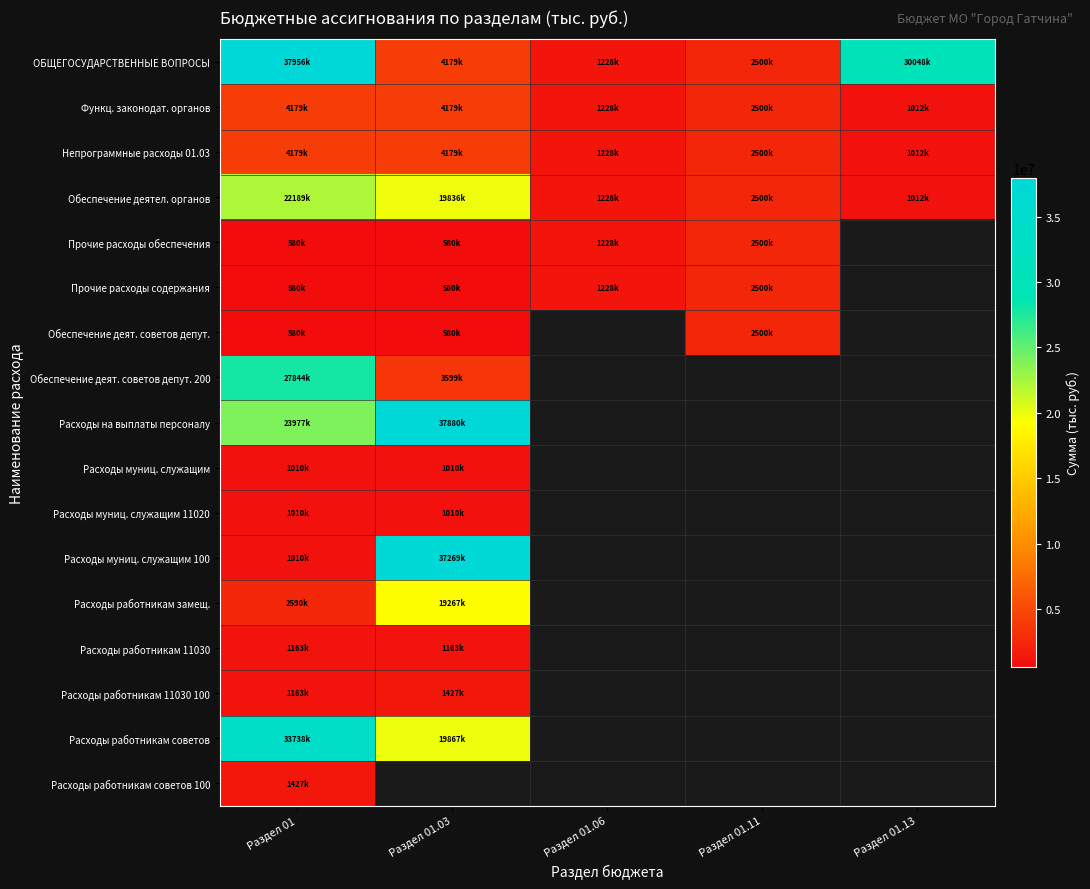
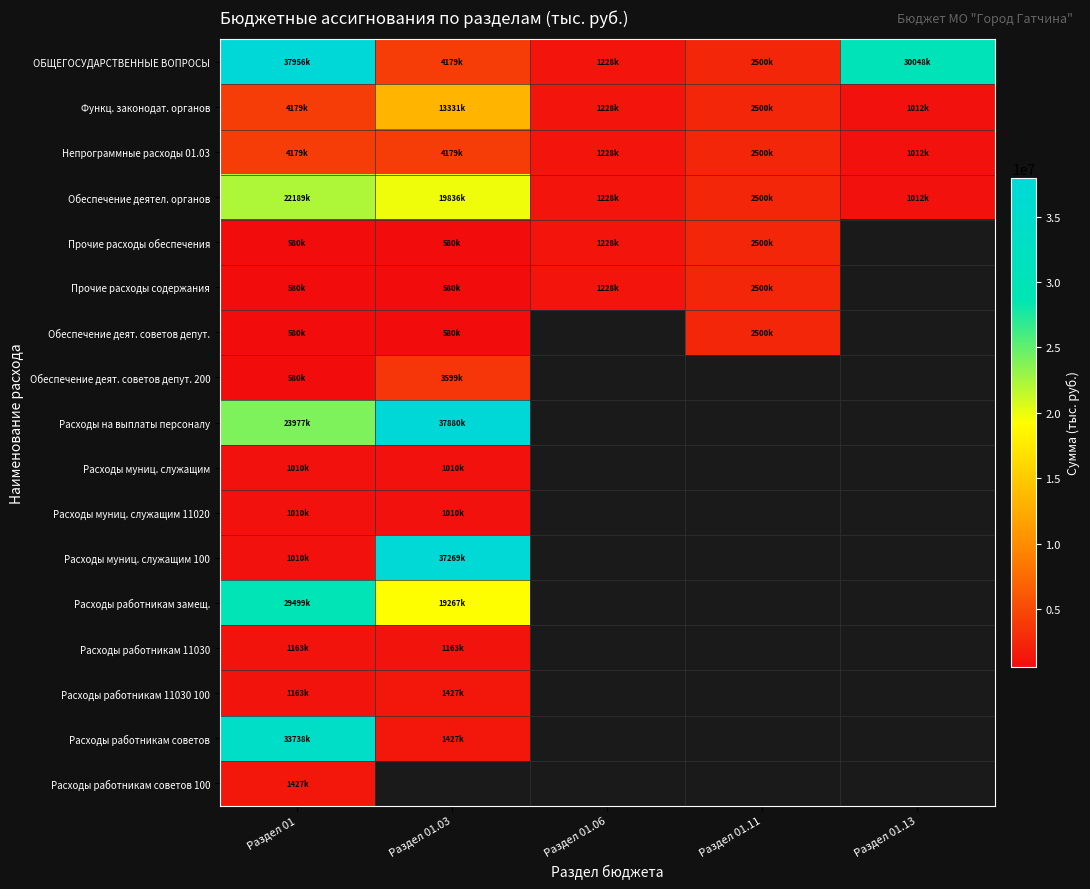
  {
    "ОБЩЕГОСУДАРСТВЕННЫЕ ВОПРОСЫ": {
      "Раздел 01": "37956k",
      "Раздел 01.03": "4179k",
      "Раздел 01.06": "1228k",
      "Раздел 01.11": "2500k",
      "Раздел 01.13": "30048k"
    },
    "Функц. законодат. органов": {
      "Раздел 01": "4179k",
-     "Раздел 01.03": "4179k",
+     "Раздел 01.03": "13331k",
      "Раздел 01.06": "1228k",
      "Раздел 01.11": "2500k",
      "Раздел 01.13": "1012k"
    },
    "Непрограммные расходы 01.03": {
      "Раздел 01": "4179k",
      "Раздел 01.03": "4179k",
      "Раздел 01.06": "1228k",
      "Раздел 01.11": "2500k",
      "Раздел 01.13": "1012k"
    },
    "Обеспечение деятел. органов": {
      "Раздел 01": "22189k",
      "Раздел 01.03": "19836k",
      "Раздел 01.06": "1228k",
      "Раздел 01.11": "2500k",
      "Раздел 01.13": "1012k"
    },
    "Прочие расходы обеспечения": {
      "Раздел 01": "580k",
      "Раздел 01.03": "580k",
      "Раздел 01.06": "1228k",
      "Раздел 01.11": "2500k"
    },
    "Прочие расходы содержания": {
      "Раздел 01": "580k",
      "Раздел 01.03": "580k",
      "Раздел 01.06": "1228k",
      "Раздел 01.11": "2500k"
    },
    "Обеспечение деят. советов депут.": {
      "Раздел 01": "580k",
      "Раздел 01.03": "580k",
      "Раздел 01.11": "2500k"
    },
    "Обеспечение деят. советов депут. 200": {
-     "Раздел 01": "27844k",
+     "Раздел 01": "580k",
      "Раздел 01.03": "3599k"
    },
    "Расходы на выплаты персоналу": {
      "Раздел 01": "23977k",
      "Раздел 01.03": "37880k"
    },
    "Расходы муниц. служащим": {
      "Раздел 01": "1010k",
      "Раздел 01.03": "1010k"
    },
    "Расходы муниц. служащим 11020": {
      "Раздел 01": "1010k",
      "Раздел 01.03": "1010k"
    },
    "Расходы муниц. служащим 100": {
      "Раздел 01": "1010k",
      "Раздел 01.03": "37269k"
    },
    "Расходы работникам замещ.": {
-     "Раздел 01": "2590k",
+     "Раздел 01": "29499k",
      "Раздел 01.03": "19267k"
    },
    "Расходы работникам 11030": {
      "Раздел 01": "1163k",
      "Раздел 01.03": "1163k"
    },
    "Расходы работникам 11030 100": {
      "Раздел 01": "1163k",
      "Раздел 01.03": "1427k"
    },
    "Расходы работникам советов": {
      "Раздел 01": "33738k",
-     "Раздел 01.03": "19867k"
+     "Раздел 01.03": "1427k"
    },
    "Расходы работникам советов 100": {
      "Раздел 01": "1427k"
    }
  }
